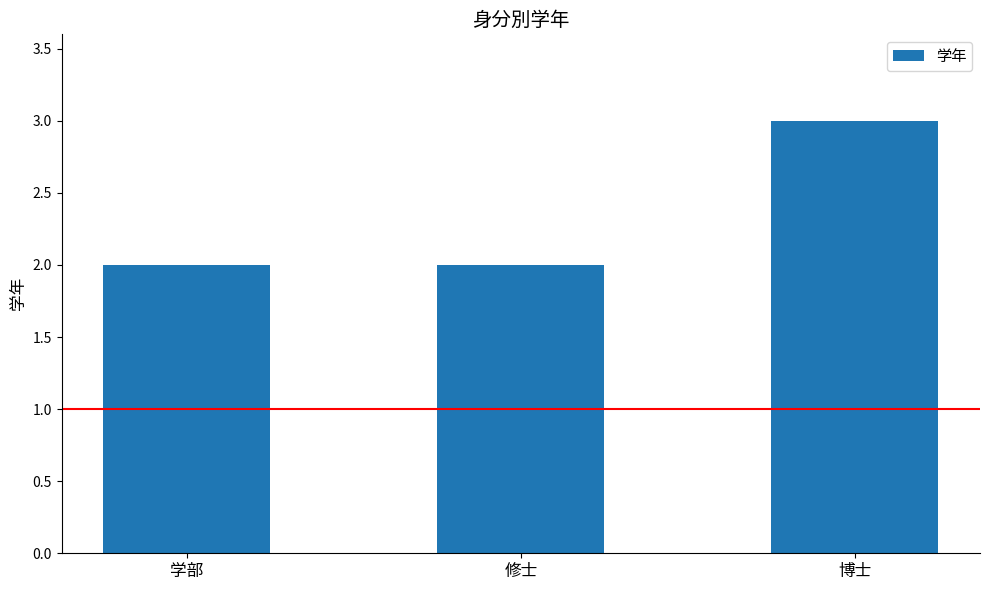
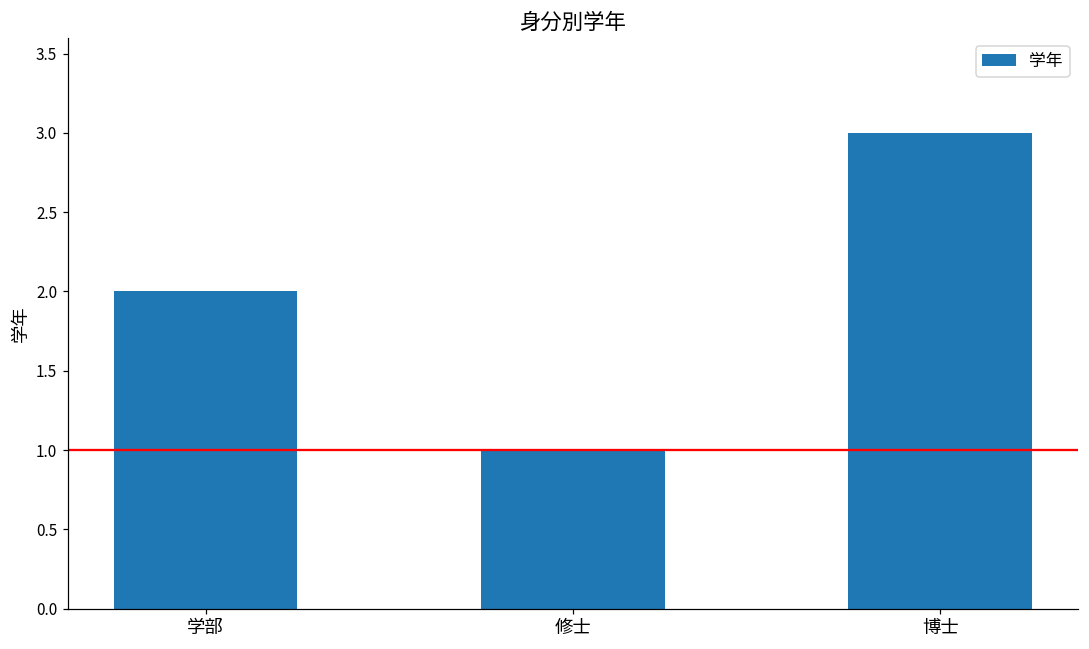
  {
    "学部": 2,
-   "修士": 2,
+   "修士": 1,
    "博士": 3
  }
